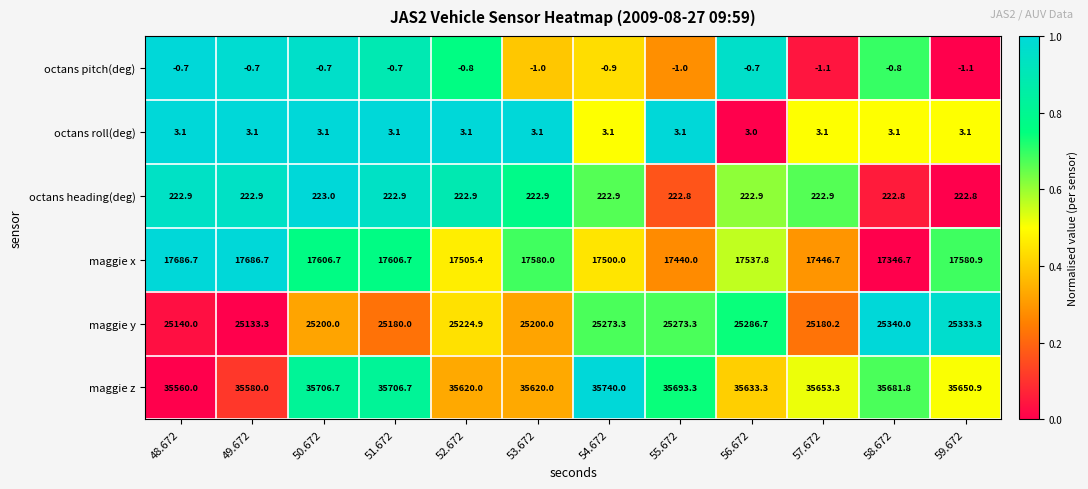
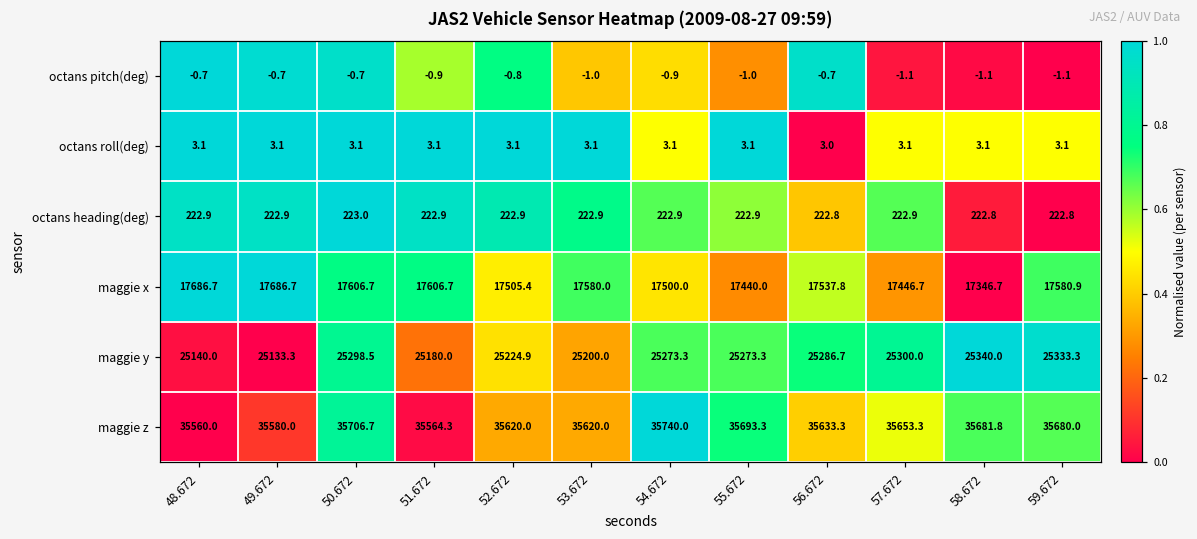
  {
    "octans pitch(deg)": {
      "48.672": -0.7,
      "49.672": -0.7,
      "50.672": -0.7,
-     "51.672": -0.7,
+     "51.672": -0.9,
      "52.672": -0.8,
      "53.672": -1.0,
      "54.672": -0.9,
      "55.672": -1.0,
      "56.672": -0.7,
      "57.672": -1.1,
-     "58.672": -0.8,
+     "58.672": -1.1,
      "59.672": -1.1
    },
    "octans roll(deg)": {
      "48.672": 3.1,
      "49.672": 3.1,
      "50.672": 3.1,
      "51.672": 3.1,
      "52.672": 3.1,
      "53.672": 3.1,
      "54.672": 3.1,
      "55.672": 3.1,
      "56.672": 3.0,
      "57.672": 3.1,
      "58.672": 3.1,
      "59.672": 3.1
    },
    "octans heading(deg)": {
      "48.672": 222.9,
      "49.672": 222.9,
      "50.672": 223.0,
      "51.672": 222.9,
      "52.672": 222.9,
      "53.672": 222.9,
      "54.672": 222.9,
-     "55.672": 222.8,
-     "56.672": 222.9,
+     "55.672": 222.9,
+     "56.672": 222.8,
      "57.672": 222.9,
      "58.672": 222.8,
      "59.672": 222.8
    },
    "maggie x": {
      "48.672": 17686.7,
      "49.672": 17686.7,
      "50.672": 17606.7,
      "51.672": 17606.7,
      "52.672": 17505.4,
      "53.672": 17580.0,
      "54.672": 17500.0,
      "55.672": 17440.0,
      "56.672": 17537.8,
      "57.672": 17446.7,
      "58.672": 17346.7,
      "59.672": 17580.9
    },
    "maggie y": {
      "48.672": 25140.0,
      "49.672": 25133.3,
-     "50.672": 25200.0,
+     "50.672": 25298.5,
      "51.672": 25180.0,
      "52.672": 25224.9,
      "53.672": 25200.0,
      "54.672": 25273.3,
      "55.672": 25273.3,
      "56.672": 25286.7,
-     "57.672": 25180.2,
+     "57.672": 25300.0,
      "58.672": 25340.0,
      "59.672": 25333.3
    },
    "maggie z": {
      "48.672": 35560.0,
      "49.672": 35580.0,
      "50.672": 35706.7,
-     "51.672": 35706.7,
+     "51.672": 35564.3,
      "52.672": 35620.0,
      "53.672": 35620.0,
      "54.672": 35740.0,
      "55.672": 35693.3,
      "56.672": 35633.3,
      "57.672": 35653.3,
      "58.672": 35681.8,
-     "59.672": 35650.9
+     "59.672": 35680.0
    }
  }
